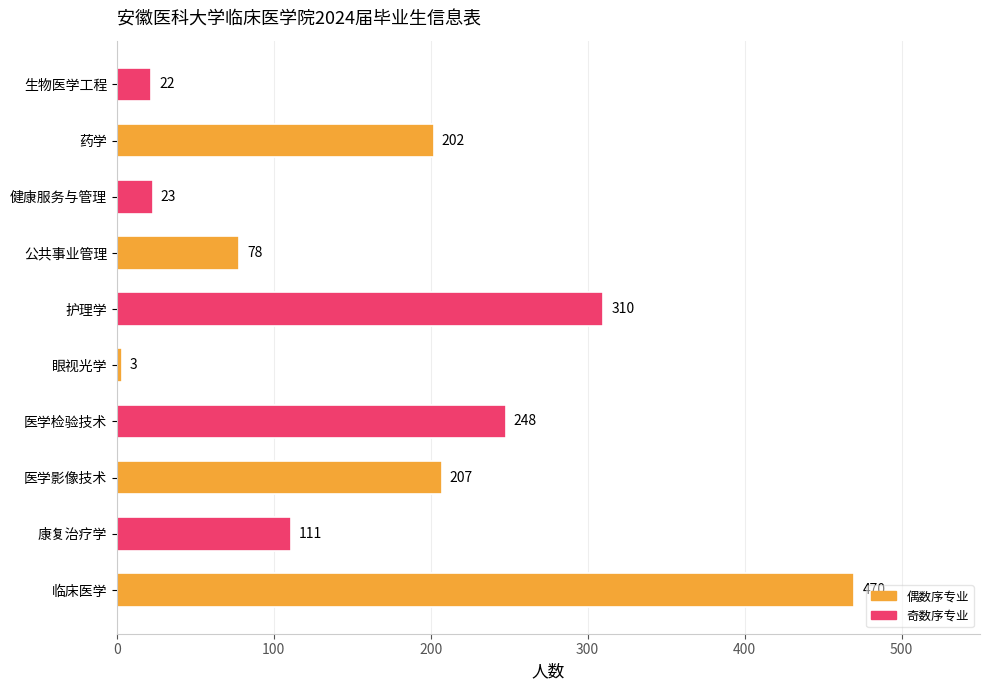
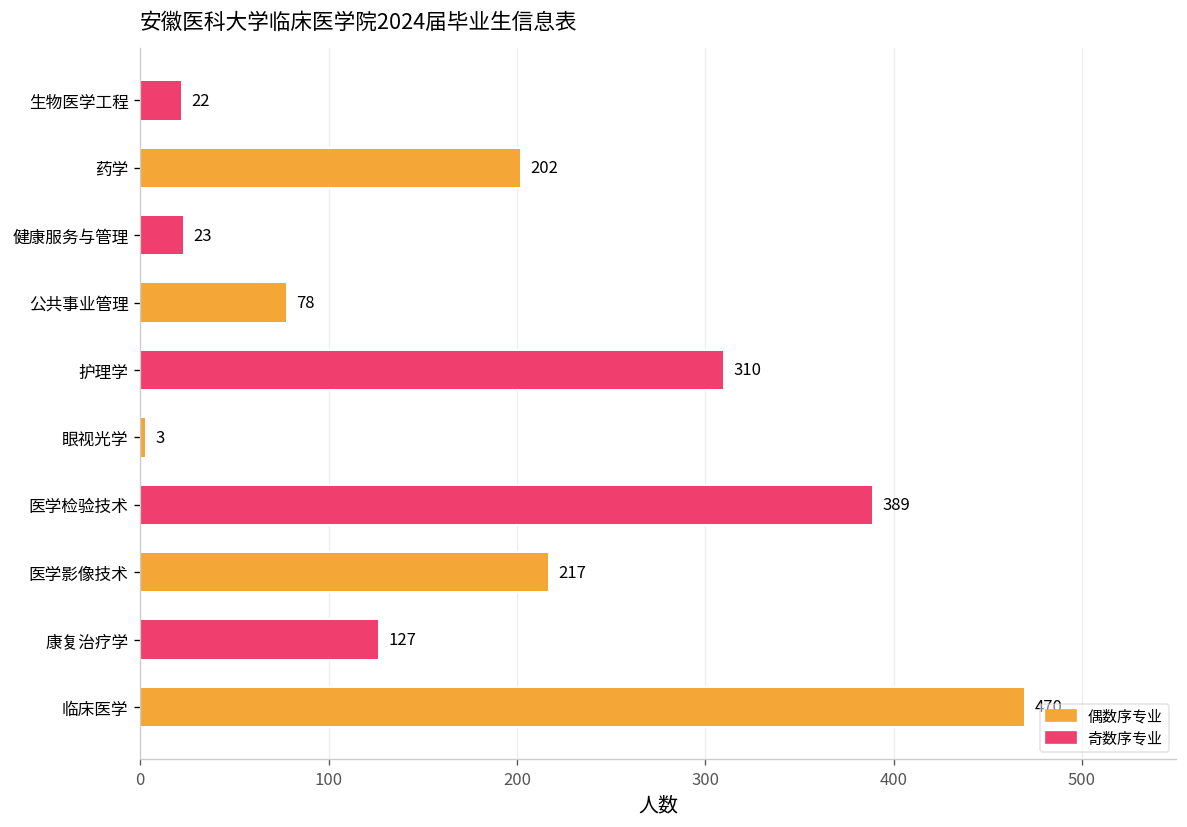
  {
    "生物医学工程": 22,
    "药学": 202,
    "健康服务与管理": 23,
    "公共事业管理": 78,
    "护理学": 310,
    "眼视光学": 3,
-   "医学检验技术": 248,
-   "医学影像技术": 207,
-   "康复治疗学": 111
+   "医学检验技术": 389,
+   "医学影像技术": 217,
+   "康复治疗学": 127
  }
